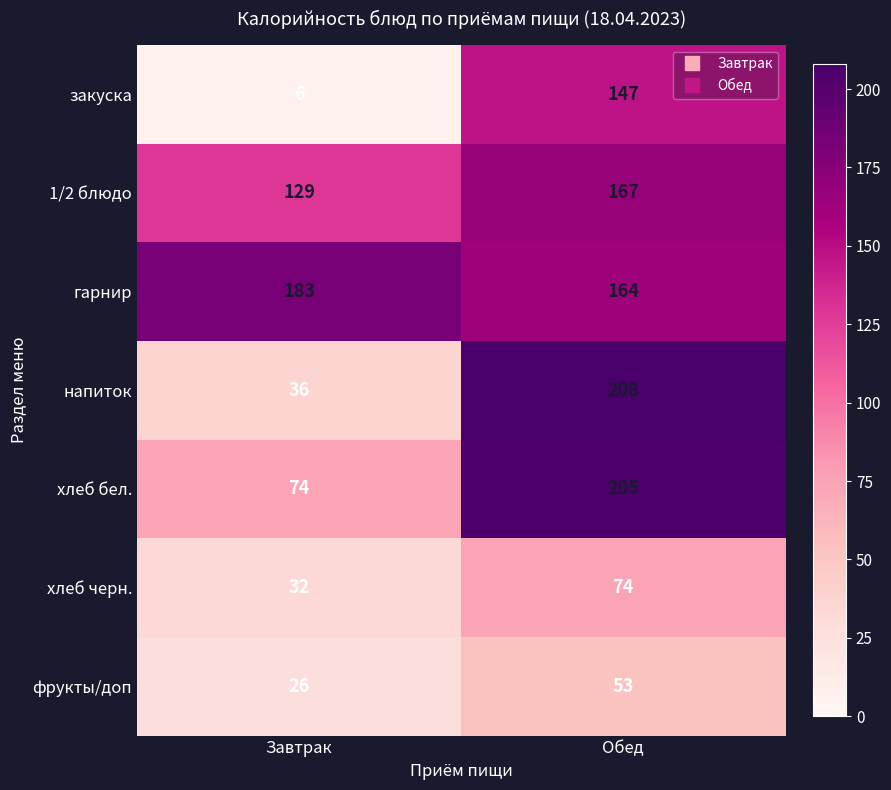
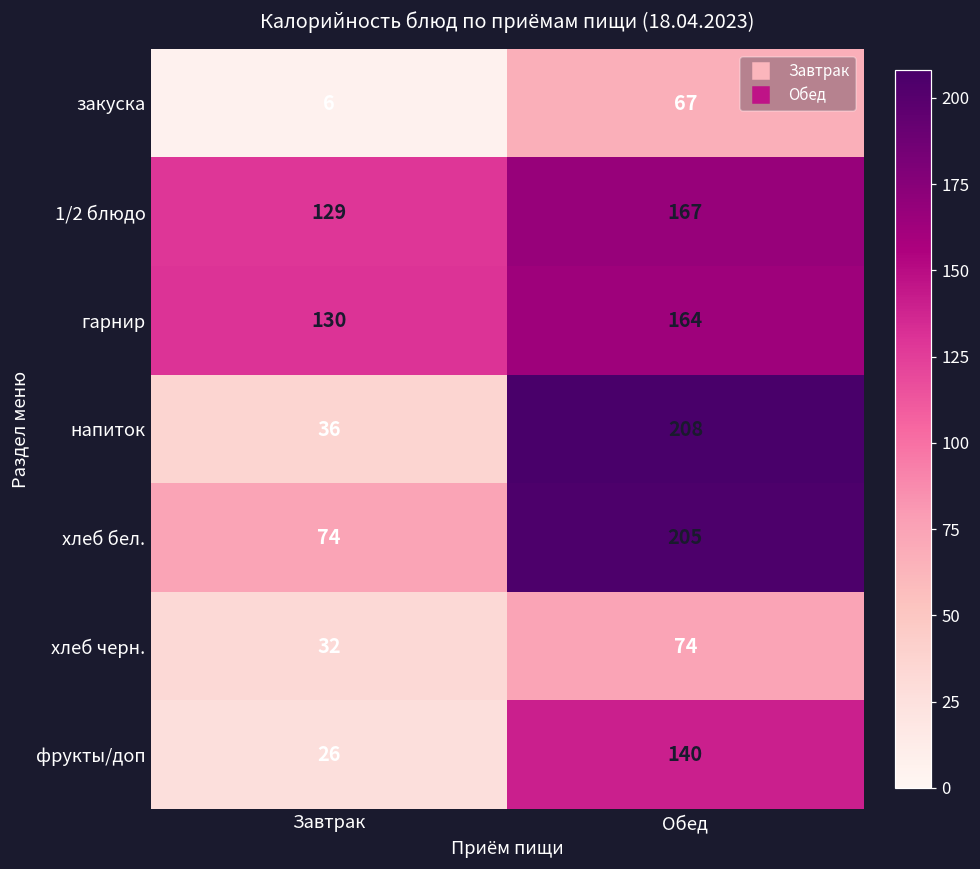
  {
    "закуска": {
-     "Обед": 147
+     "Обед": 67
    },
    "1/2 блюдо": {
      "Завтрак": 129,
      "Обед": 167
    },
    "гарнир": {
-     "Завтрак": 183,
+     "Завтрак": 130,
      "Обед": 164
    },
    "напиток": {
      "Обед": 208
    },
    "хлеб бел.": {
      "Завтрак": 74,
      "Обед": 205
    },
    "хлеб черн.": {
      "Обед": 74
    },
    "фрукты/доп": {
-     "Обед": 53
+     "Обед": 140
    }
  }
